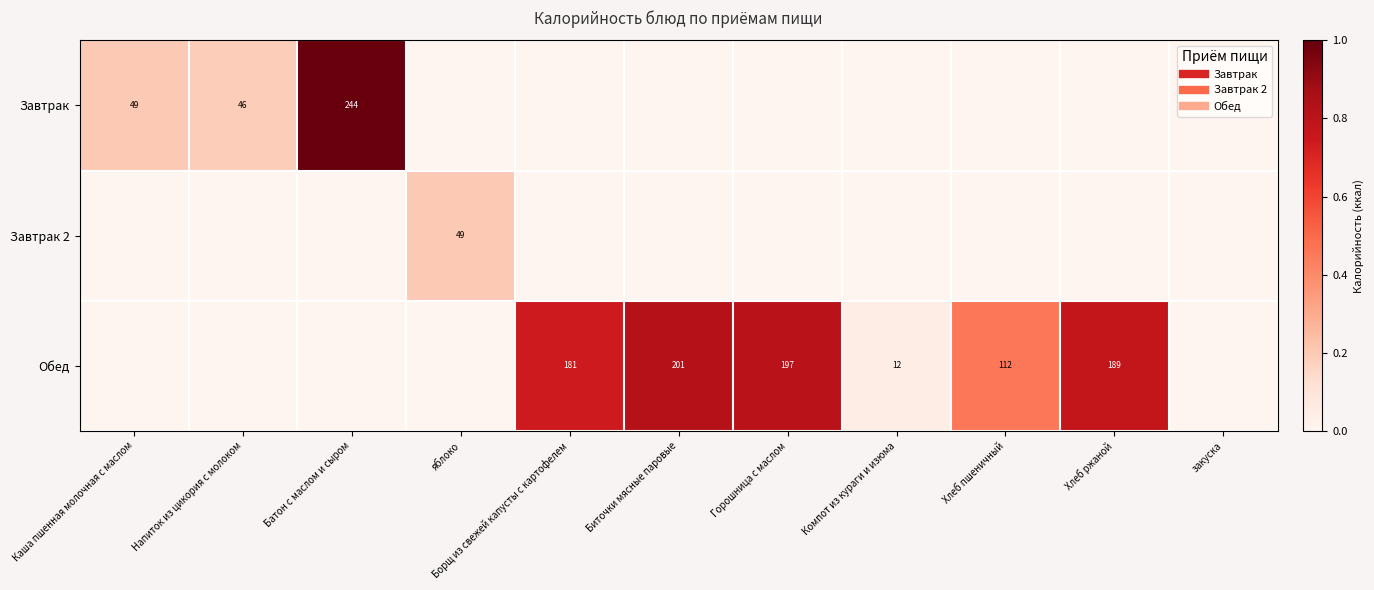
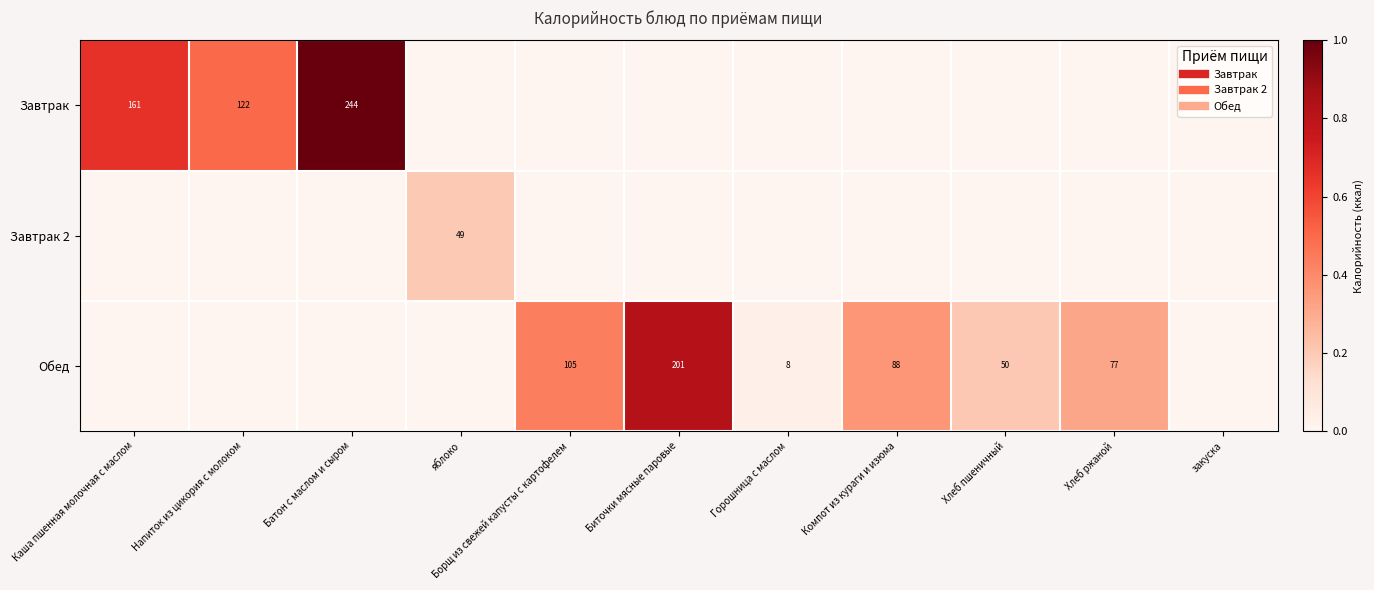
  {
    "Завтрак": {
-     "Каша пшенная молочная с маслом": 49,
-     "Напиток из цикория с молоком": 46,
+     "Каша пшенная молочная с маслом": 161,
+     "Напиток из цикория с молоком": 122,
      "Батон с маслом и сыром": 244
    },
    "Завтрак 2": {
      "яблоко": 49
    },
    "Обед": {
-     "Борщ из свежей капусты с картофелем": 181,
+     "Борщ из свежей капусты с картофелем": 105,
      "Биточки мясные паровые": 201,
-     "Горошница с маслом": 197,
-     "Компот из кураги и изюма": 12,
-     "Хлеб пшеничный": 112,
-     "Хлеб ржаной": 189
+     "Горошница с маслом": 8,
+     "Компот из кураги и изюма": 88,
+     "Хлеб пшеничный": 50,
+     "Хлеб ржаной": 77
    }
  }
